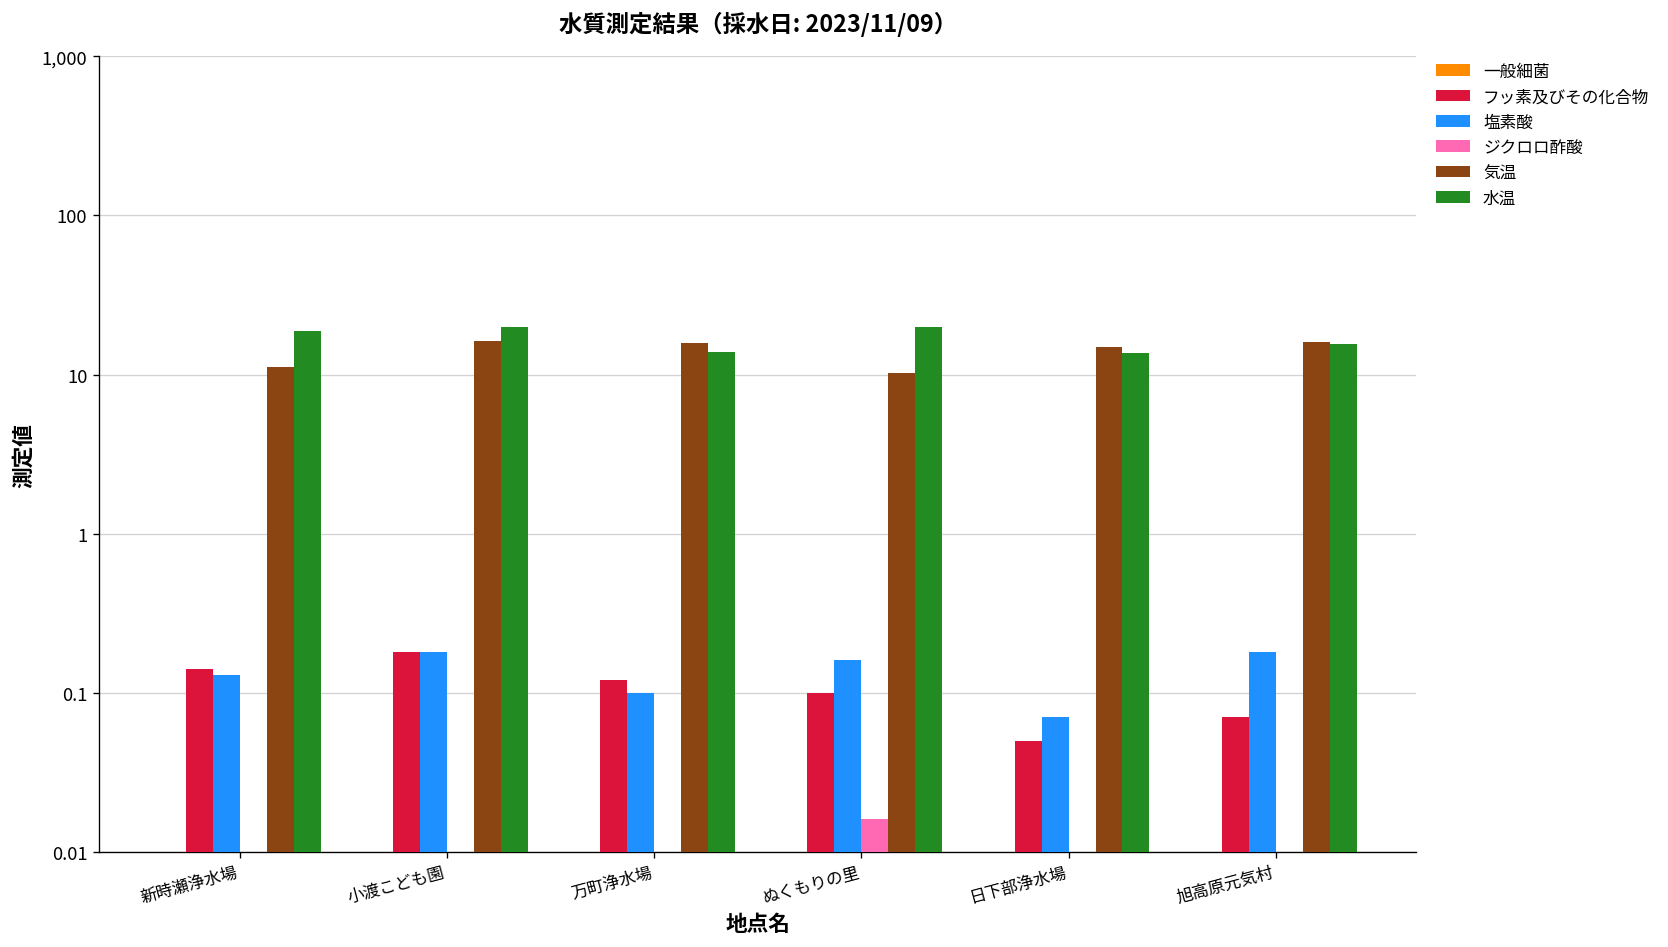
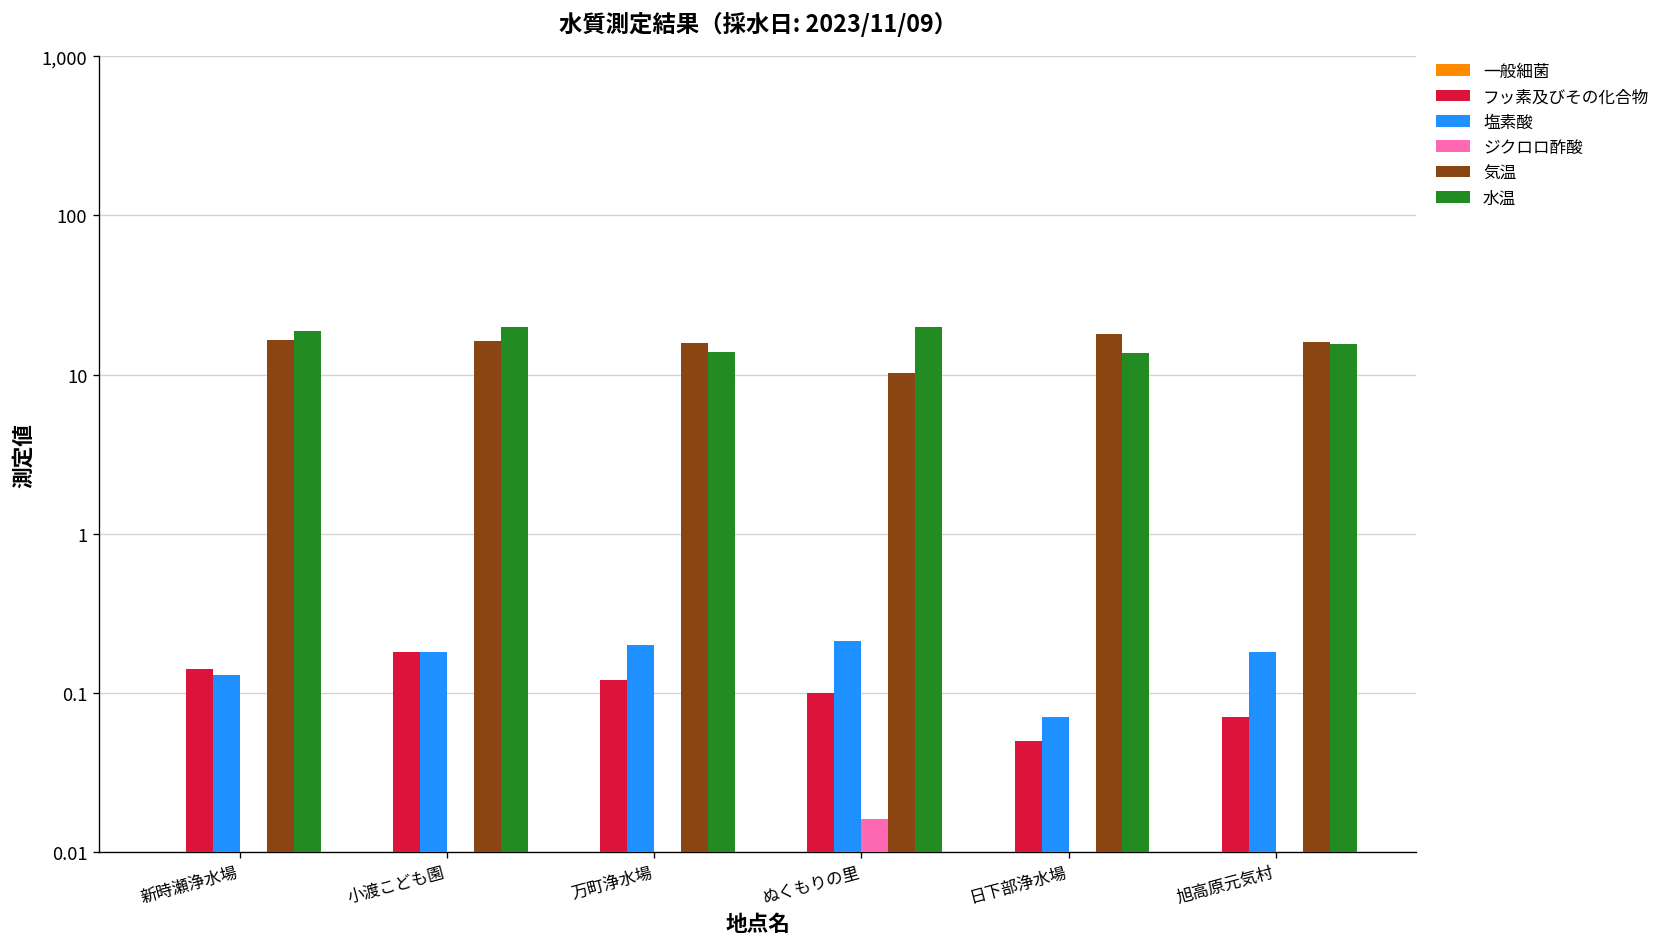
  {
    "一般細菌": {
      "新時瀬浄水場": 0.01,
      "小渡こども園": 0.01,
      "万町浄水場": 0.01,
      "ぬくもりの里": 0.01,
      "日下部浄水場": 0.01,
      "旭高原元気村": 0.01
    },
    "フッ素及びその化合物": {
      "新時瀬浄水場": 0.14,
      "小渡こども園": 0.18,
      "万町浄水場": 0.12,
      "ぬくもりの里": 0.10,
      "日下部浄水場": 0.05,
      "旭高原元気村": 0.07
    },
    "塩素酸": {
      "新時瀬浄水場": 0.13,
      "小渡こども園": 0.18,
-     "万町浄水場": 0.1,
-     "ぬくもりの里": 0.16,
+     "万町浄水場": 0.2,
+     "ぬくもりの里": 0.21,
      "日下部浄水場": 0.07,
      "旭高原元気村": 0.18
    },
    "ジクロロ酢酸": {
      "新時瀬浄水場": 0.01,
      "小渡こども園": 0.01,
      "万町浄水場": 0.01,
      "ぬくもりの里": 0.016,
      "日下部浄水場": 0.01,
      "旭高原元気村": 0.01
    },
    "気温": {
-     "新時瀬浄水場": 11,
+     "新時瀬浄水場": 17,
      "小渡こども園": 16,
      "万町浄水場": 16,
      "ぬくもりの里": 10,
-     "日下部浄水場": 15,
+     "日下部浄水場": 18,
      "旭高原元気村": 16
    },
    "水温": {
      "新時瀬浄水場": 19,
      "小渡こども園": 20,
      "万町浄水場": 14,
      "ぬくもりの里": 20,
      "日下部浄水場": 14,
      "旭高原元気村": 16
    }
  }
